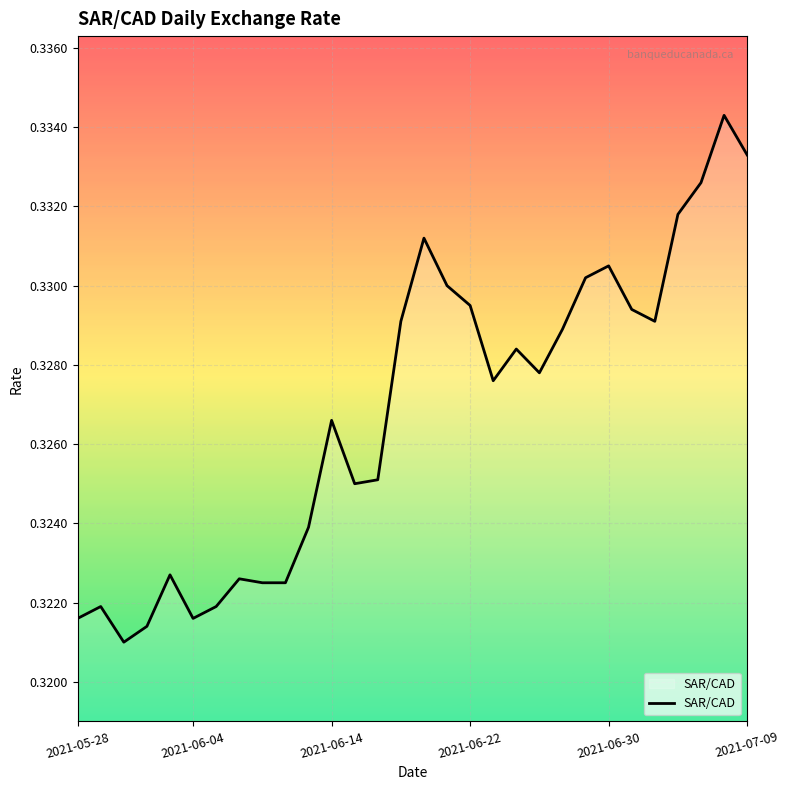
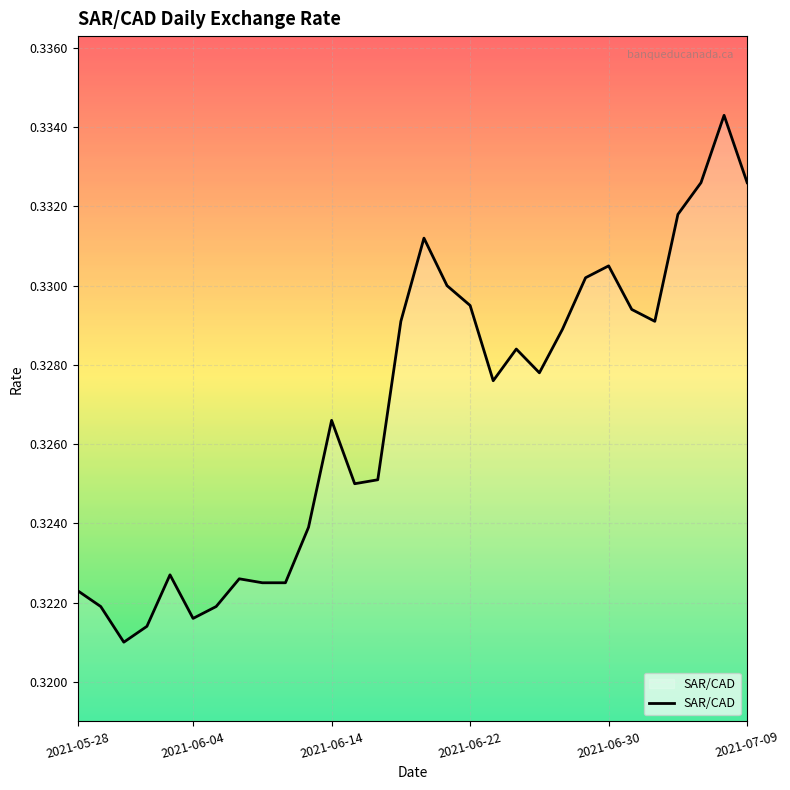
  {
-   "2021-05-28": 0.3216,
+   "2021-05-28": 0.3223,
    "2021-06-04": 0.3216,
    "2021-06-14": 0.3266,
    "2021-06-22": 0.3295,
    "2021-06-30": 0.3305,
-   "2021-07-09": 0.3333
+   "2021-07-09": 0.3326
  }
